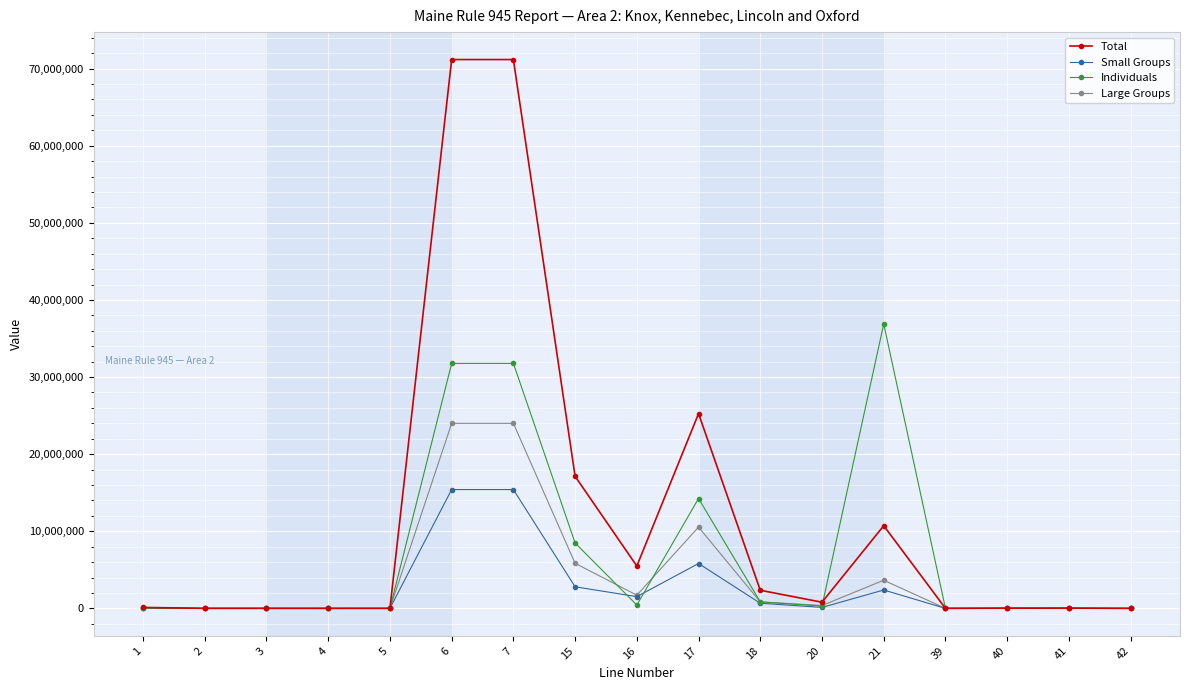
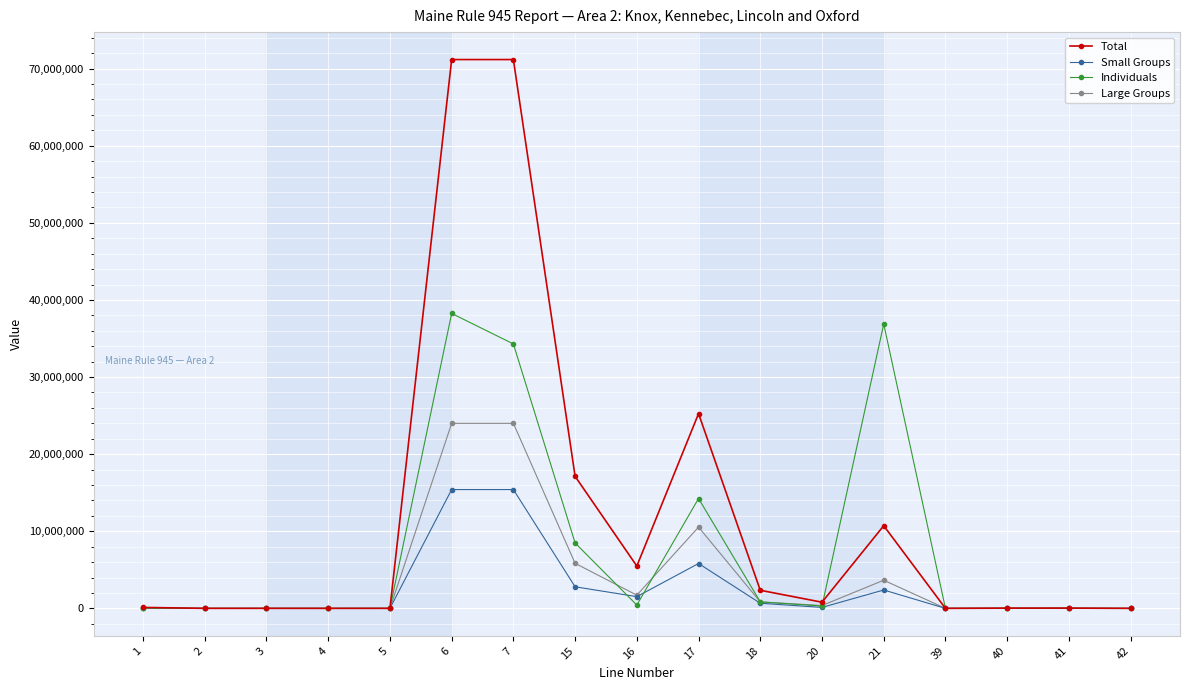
  {
    "Total": {
      "6": "71,000,000",
      "7": "71,000,000",
      "15": "17,000,000",
      "16": "5,000,000",
      "17": "25,000,000",
      "18": "2,000,000",
      "20": "1,000,000",
      "21": "11,000,000"
    },
    "Small Groups": {
      "6": "15,000,000",
      "7": "15,000,000",
      "15": "3,000,000",
      "17": "6,000,000",
      "21": "2,000,000"
    },
    "Individuals": {
-     "6": "32,000,000",
-     "7": "32,000,000",
+     "6": "38,000,000",
+     "7": "34,000,000",
      "15": "8,000,000",
      "16": "0",
      "17": "14,000,000",
      "21": "37,000,000"
    },
    "Large Groups": {
      "6": "24,000,000",
      "7": "24,000,000",
      "15": "6,000,000",
      "17": "11,000,000",
      "21": "4,000,000"
    }
  }
